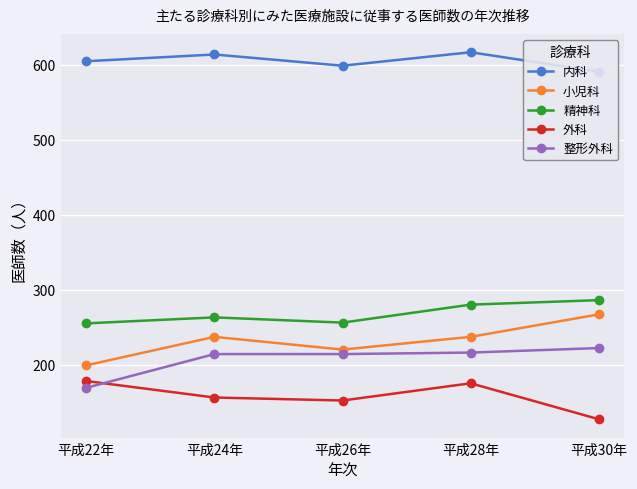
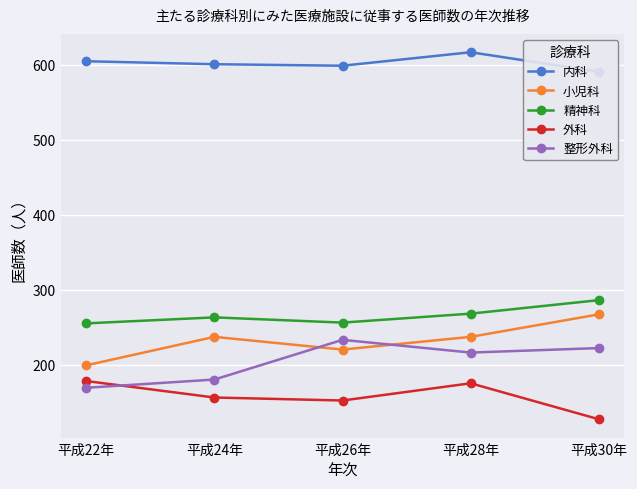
  {
    "内科": {
      "平成22年": 610,
-     "平成24年": 610,
+     "平成24年": 600,
      "平成26年": 600,
      "平成28年": 620
    },
    "小児科": {
      "平成22年": 200,
      "平成24年": 240,
      "平成26年": 220,
      "平成28年": 240,
      "平成30年": 270
    },
    "精神科": {
      "平成22年": 260,
      "平成24年": 260,
      "平成26年": 260,
-     "平成28年": 280,
+     "平成28年": 270,
      "平成30年": 290
    },
    "外科": {
      "平成22年": 180,
      "平成24年": 160,
      "平成26年": 150,
      "平成28年": 180,
      "平成30年": 130
    },
    "整形外科": {
      "平成22年": 170,
-     "平成24年": 210,
-     "平成26年": 210,
+     "平成24年": 180,
+     "平成26年": 230,
      "平成28年": 220,
      "平成30年": 220
    }
  }
